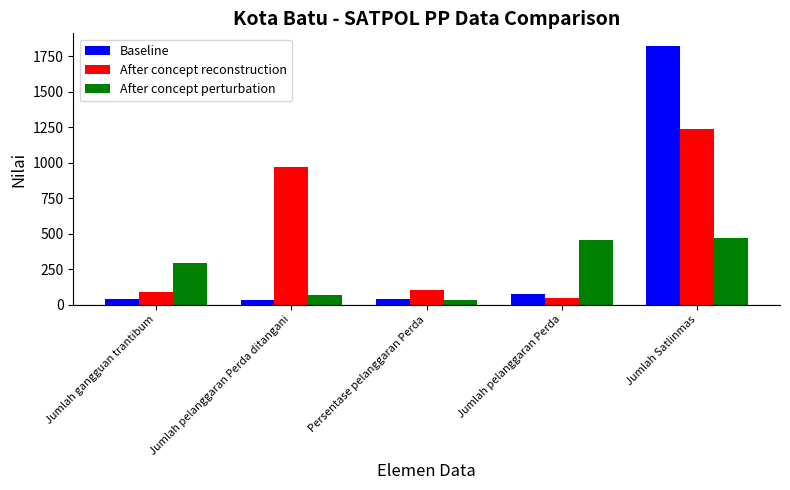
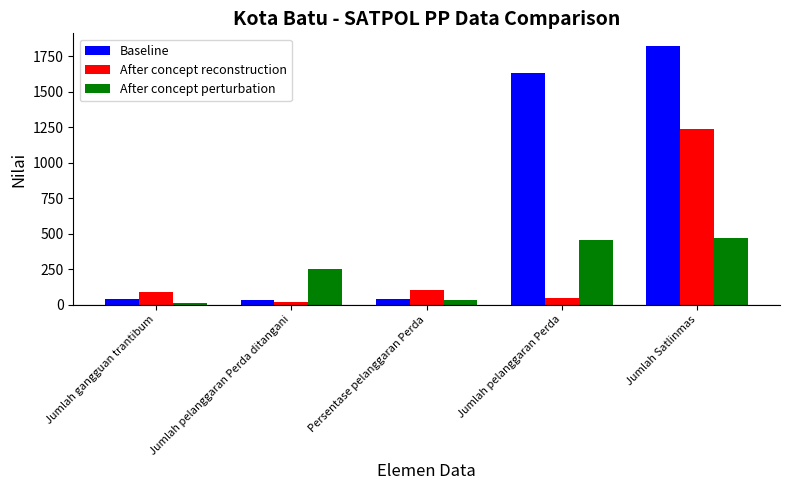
  {
    "Baseline": {
      "Jumlah gangguan trantibum": 40,
      "Jumlah pelanggaran Perda ditangani": 40,
      "Persentase pelanggaran Perda": 40,
-     "Jumlah pelanggaran Perda": 80,
+     "Jumlah pelanggaran Perda": 1630,
      "Jumlah Satlinmas": 1820
    },
    "After concept reconstruction": {
      "Jumlah gangguan trantibum": 90,
-     "Jumlah pelanggaran Perda ditangani": 970,
+     "Jumlah pelanggaran Perda ditangani": 20,
      "Persentase pelanggaran Perda": 100,
      "Jumlah pelanggaran Perda": 50,
      "Jumlah Satlinmas": 1230
    },
    "After concept perturbation": {
-     "Jumlah gangguan trantibum": 290,
-     "Jumlah pelanggaran Perda ditangani": 70,
+     "Jumlah gangguan trantibum": 10,
+     "Jumlah pelanggaran Perda ditangani": 250,
      "Persentase pelanggaran Perda": 30,
      "Jumlah pelanggaran Perda": 450,
      "Jumlah Satlinmas": 470
    }
  }
